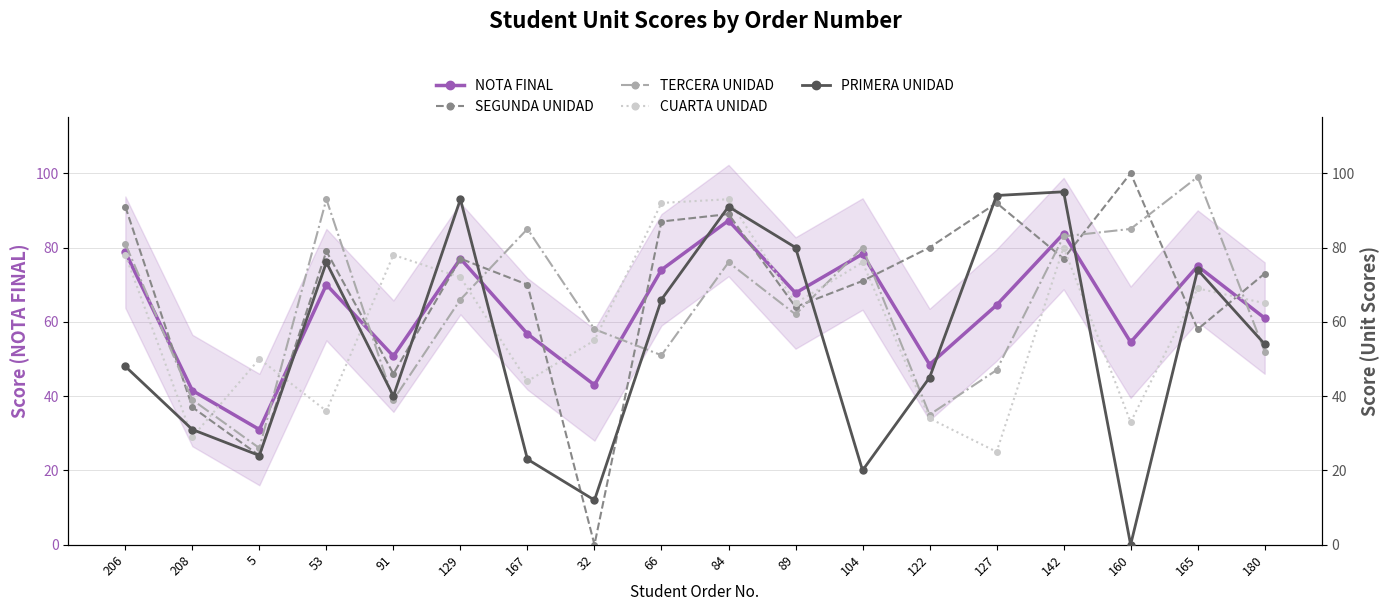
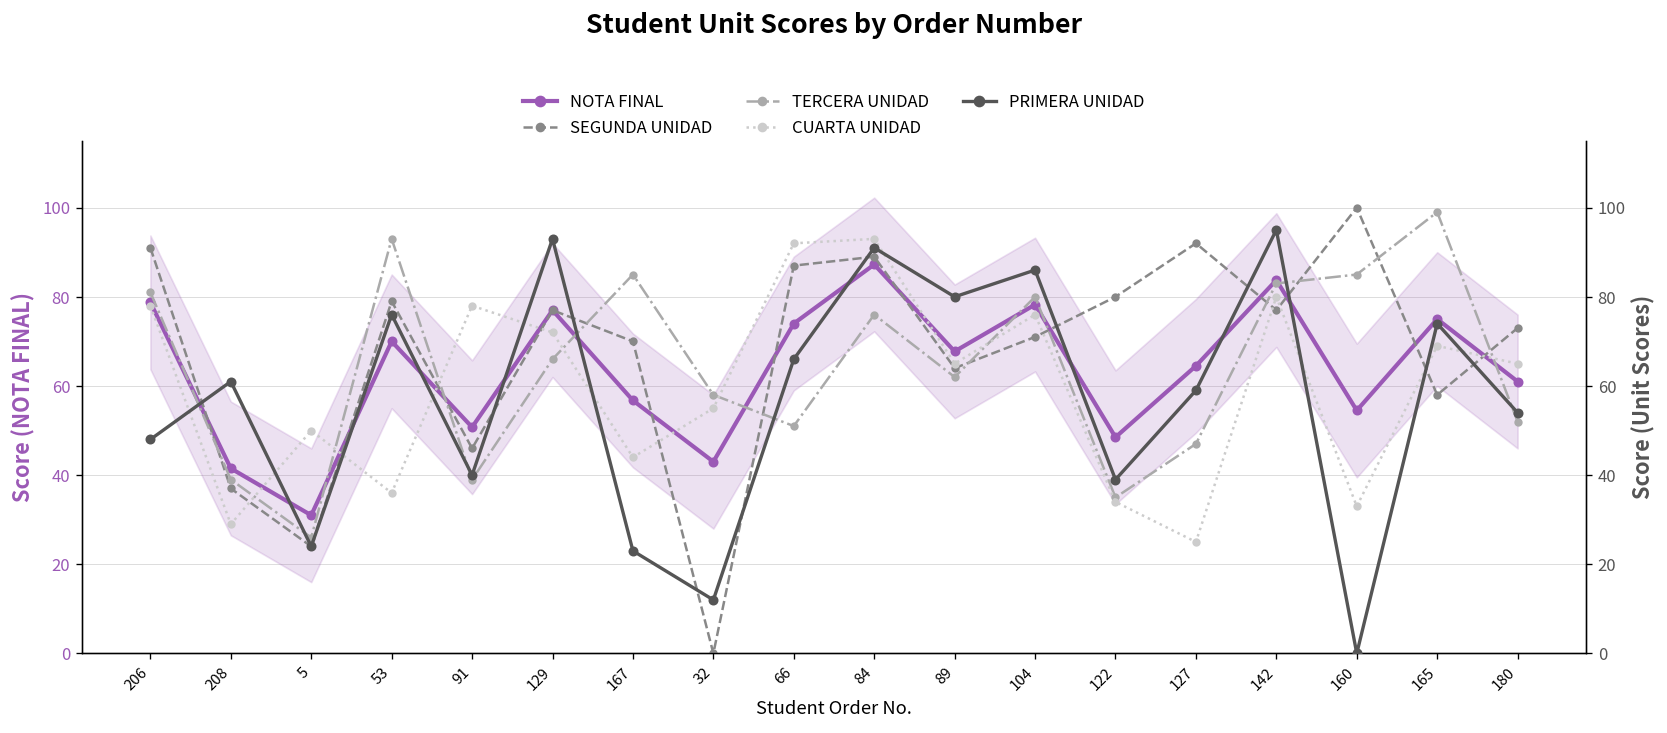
  {
    "PRIMERA UNIDAD": {
      "206": 48,
-     "208": 31,
+     "208": 61,
      "5": 24,
      "53": 76,
      "91": 40,
      "129": 93,
      "167": 23,
      "32": 12,
      "66": 66,
      "84": 91,
      "89": 80,
-     "104": 20,
-     "122": 45,
-     "127": 94,
+     "104": 86,
+     "122": 39,
+     "127": 59,
      "142": 95,
      "160": 0,
      "165": 74,
      "180": 54
    }
  }
